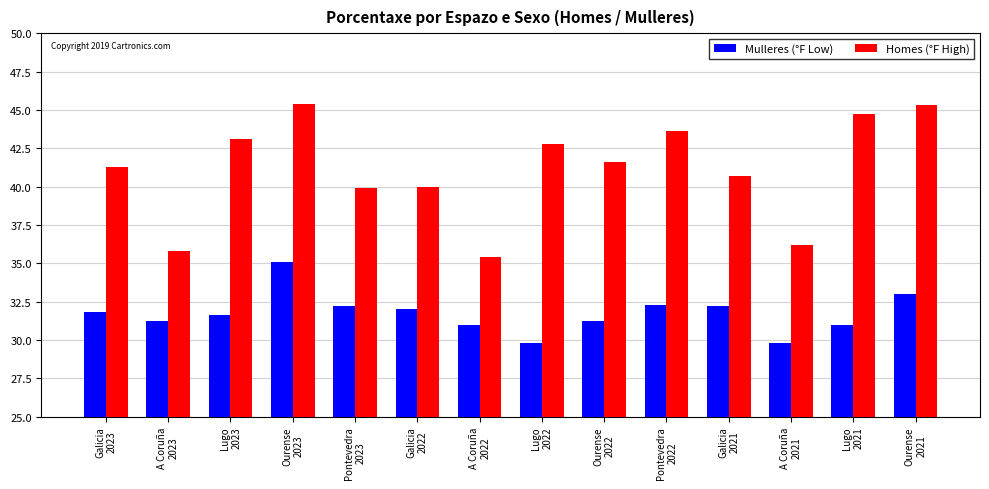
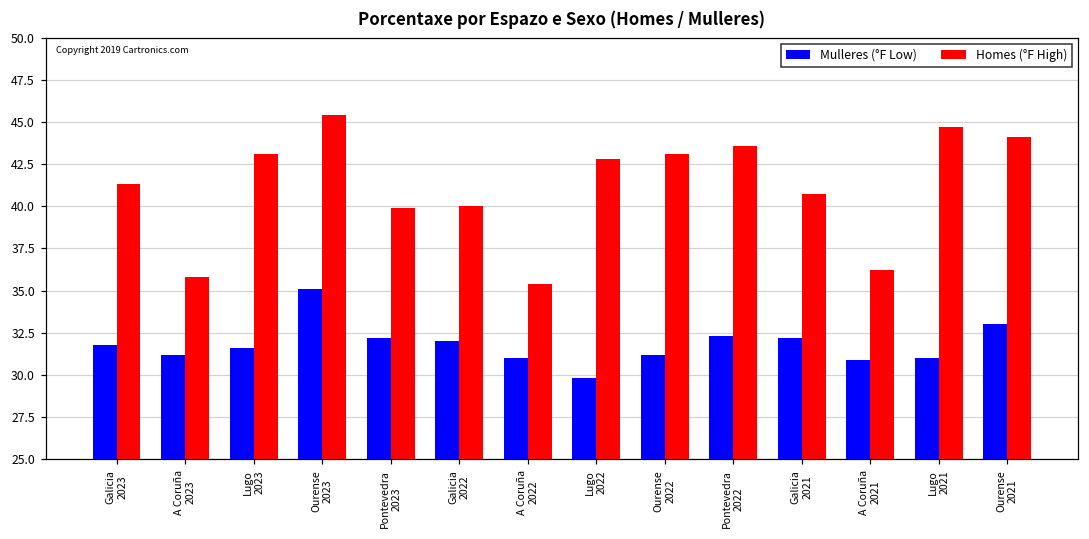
  {
    "Mulleres (°F Low)": {
      "Galicia 2023": 31.8,
      "A Coruña 2023": 31.2,
      "Lugo 2023": 31.6,
      "Ourense 2023": 35.1,
      "Pontevedra 2023": 32.2,
      "Galicia 2022": 32.0,
      "A Coruña 2022": 31.0,
      "Lugo 2022": 29.8,
      "Ourense 2022": 31.2,
      "Pontevedra 2022": 32.3,
      "Galicia 2021": 32.2,
-     "A Coruña 2021": 29.8,
+     "A Coruña 2021": 30.9,
      "Lugo 2021": 31.0,
      "Ourense 2021": 33.0
    },
    "Homes (°F High)": {
      "Galicia 2023": 41.3,
      "A Coruña 2023": 35.8,
      "Lugo 2023": 43.1,
      "Ourense 2023": 45.4,
      "Pontevedra 2023": 39.9,
      "Galicia 2022": 40.0,
      "A Coruña 2022": 35.4,
      "Lugo 2022": 42.8,
-     "Ourense 2022": 41.6,
+     "Ourense 2022": 43.1,
      "Pontevedra 2022": 43.6,
      "Galicia 2021": 40.7,
      "A Coruña 2021": 36.2,
      "Lugo 2021": 44.7,
-     "Ourense 2021": 45.3
+     "Ourense 2021": 44.1
    }
  }
